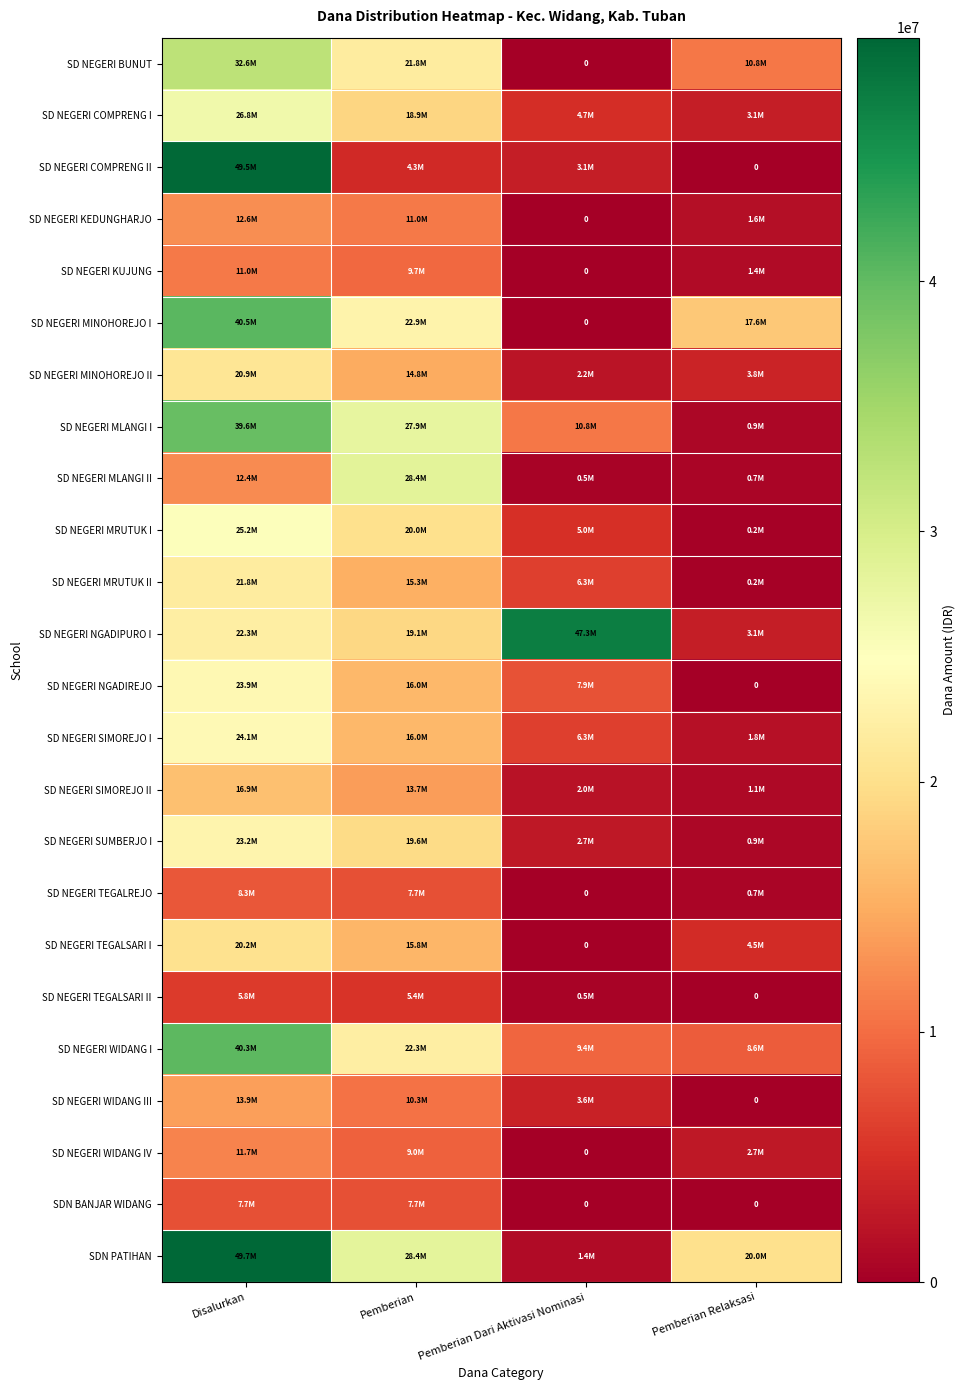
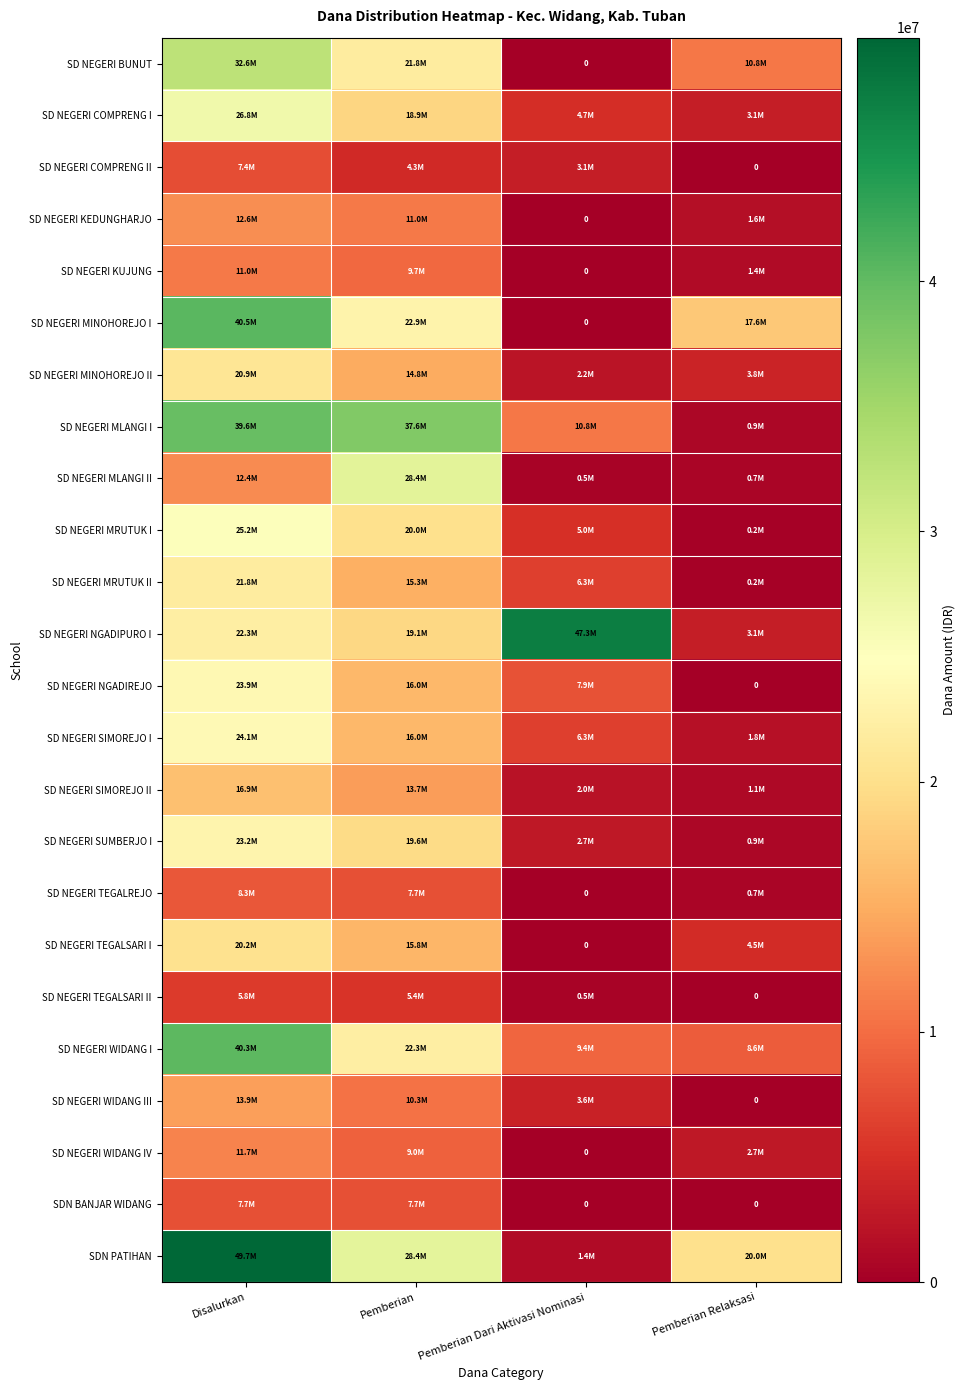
  {
    "SD NEGERI BUNUT": {
      "Disalurkan": "32.6M",
      "Pemberian": "21.8M",
      "Pemberian Dari Aktivasi Nominasi": "0",
      "Pemberian Relaksasi": "10.8M"
    },
    "SD NEGERI COMPRENG I": {
      "Disalurkan": "26.8M",
      "Pemberian": "18.9M",
      "Pemberian Dari Aktivasi Nominasi": "4.7M",
      "Pemberian Relaksasi": "3.1M"
    },
    "SD NEGERI COMPRENG II": {
-     "Disalurkan": "49.5M",
+     "Disalurkan": "7.4M",
      "Pemberian": "4.3M",
      "Pemberian Dari Aktivasi Nominasi": "3.1M",
      "Pemberian Relaksasi": "0"
    },
    "SD NEGERI KEDUNGHARJO": {
      "Disalurkan": "12.6M",
      "Pemberian": "11.0M",
      "Pemberian Dari Aktivasi Nominasi": "0",
      "Pemberian Relaksasi": "1.6M"
    },
    "SD NEGERI KUJUNG": {
      "Disalurkan": "11.0M",
      "Pemberian": "9.7M",
      "Pemberian Dari Aktivasi Nominasi": "0",
      "Pemberian Relaksasi": "1.4M"
    },
    "SD NEGERI MINOHOREJO I": {
      "Disalurkan": "40.5M",
      "Pemberian": "22.9M",
      "Pemberian Dari Aktivasi Nominasi": "0",
      "Pemberian Relaksasi": "17.6M"
    },
    "SD NEGERI MINOHOREJO II": {
      "Disalurkan": "20.9M",
      "Pemberian": "14.8M",
      "Pemberian Dari Aktivasi Nominasi": "2.2M",
      "Pemberian Relaksasi": "3.8M"
    },
    "SD NEGERI MLANGI I": {
      "Disalurkan": "39.6M",
-     "Pemberian": "27.9M",
+     "Pemberian": "37.6M",
      "Pemberian Dari Aktivasi Nominasi": "10.8M",
      "Pemberian Relaksasi": "0.9M"
    },
    "SD NEGERI MLANGI II": {
      "Disalurkan": "12.4M",
      "Pemberian": "28.4M",
      "Pemberian Dari Aktivasi Nominasi": "0.5M",
      "Pemberian Relaksasi": "0.7M"
    },
    "SD NEGERI MRUTUK I": {
      "Disalurkan": "25.2M",
      "Pemberian": "20.0M",
      "Pemberian Dari Aktivasi Nominasi": "5.0M",
      "Pemberian Relaksasi": "0.2M"
    },
    "SD NEGERI MRUTUK II": {
      "Disalurkan": "21.8M",
      "Pemberian": "15.3M",
      "Pemberian Dari Aktivasi Nominasi": "6.3M",
      "Pemberian Relaksasi": "0.2M"
    },
    "SD NEGERI NGADIPURO I": {
      "Disalurkan": "22.3M",
      "Pemberian": "19.1M",
      "Pemberian Dari Aktivasi Nominasi": "47.3M",
      "Pemberian Relaksasi": "3.1M"
    },
    "SD NEGERI NGADIREJO": {
      "Disalurkan": "23.9M",
      "Pemberian": "16.0M",
      "Pemberian Dari Aktivasi Nominasi": "7.9M",
      "Pemberian Relaksasi": "0"
    },
    "SD NEGERI SIMOREJO I": {
      "Disalurkan": "24.1M",
      "Pemberian": "16.0M",
      "Pemberian Dari Aktivasi Nominasi": "6.3M",
      "Pemberian Relaksasi": "1.8M"
    },
    "SD NEGERI SIMOREJO II": {
      "Disalurkan": "16.9M",
      "Pemberian": "13.7M",
      "Pemberian Dari Aktivasi Nominasi": "2.0M",
      "Pemberian Relaksasi": "1.1M"
    },
    "SD NEGERI SUMBERJO I": {
      "Disalurkan": "23.2M",
      "Pemberian": "19.6M",
      "Pemberian Dari Aktivasi Nominasi": "2.7M",
      "Pemberian Relaksasi": "0.9M"
    },
    "SD NEGERI TEGALREJO": {
      "Disalurkan": "8.3M",
      "Pemberian": "7.7M",
      "Pemberian Dari Aktivasi Nominasi": "0",
      "Pemberian Relaksasi": "0.7M"
    },
    "SD NEGERI TEGALSARI I": {
      "Disalurkan": "20.2M",
      "Pemberian": "15.8M",
      "Pemberian Dari Aktivasi Nominasi": "0",
      "Pemberian Relaksasi": "4.5M"
    },
    "SD NEGERI TEGALSARI II": {
      "Disalurkan": "5.8M",
      "Pemberian": "5.4M",
      "Pemberian Dari Aktivasi Nominasi": "0.5M",
      "Pemberian Relaksasi": "0"
    },
    "SD NEGERI WIDANG I": {
      "Disalurkan": "40.3M",
      "Pemberian": "22.3M",
      "Pemberian Dari Aktivasi Nominasi": "9.4M",
      "Pemberian Relaksasi": "8.6M"
    },
    "SD NEGERI WIDANG III": {
      "Disalurkan": "13.9M",
      "Pemberian": "10.3M",
      "Pemberian Dari Aktivasi Nominasi": "3.6M",
      "Pemberian Relaksasi": "0"
    },
    "SD NEGERI WIDANG IV": {
      "Disalurkan": "11.7M",
      "Pemberian": "9.0M",
      "Pemberian Dari Aktivasi Nominasi": "0",
      "Pemberian Relaksasi": "2.7M"
    },
    "SDN BANJAR WIDANG": {
      "Disalurkan": "7.7M",
      "Pemberian": "7.7M",
      "Pemberian Dari Aktivasi Nominasi": "0",
      "Pemberian Relaksasi": "0"
    },
    "SDN PATIHAN": {
      "Disalurkan": "49.7M",
      "Pemberian": "28.4M",
      "Pemberian Dari Aktivasi Nominasi": "1.4M",
      "Pemberian Relaksasi": "20.0M"
    }
  }
